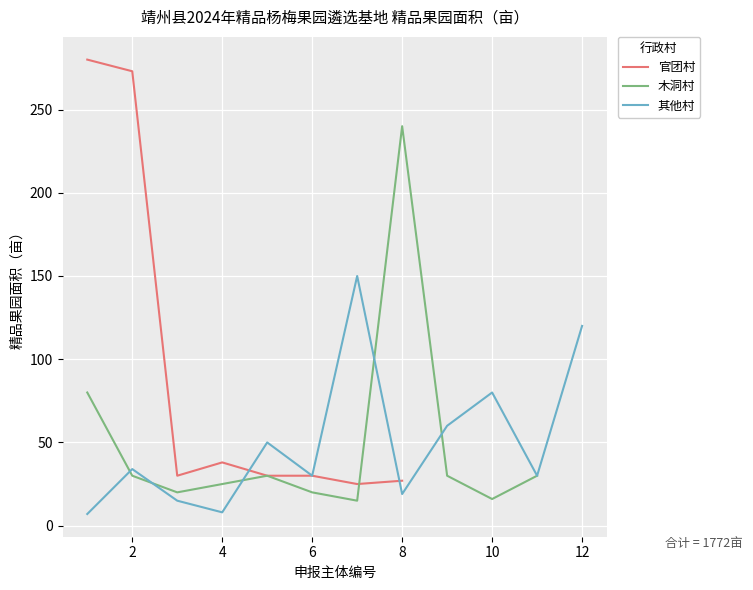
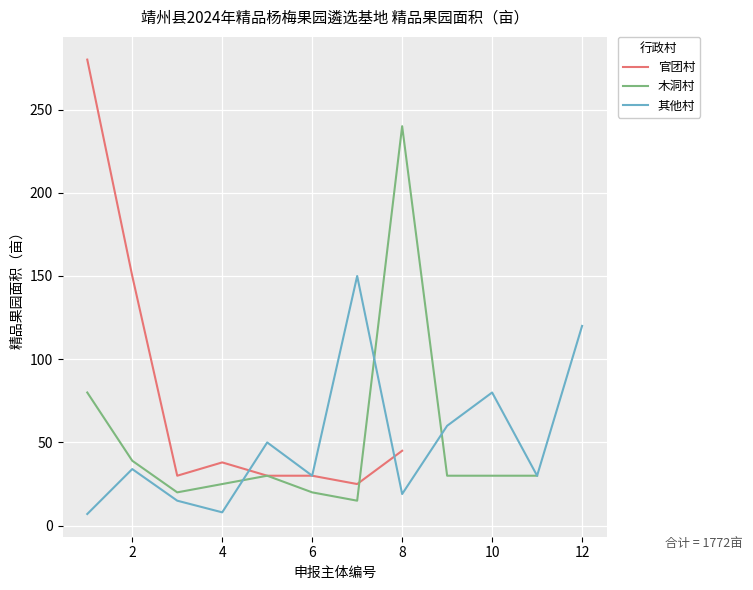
  {
    "官团村": {
-     "2": 273,
+     "2": 150,
      "4": 38,
-     "8": 27
+     "8": 45
    },
    "木洞村": {
-     "2": 30,
+     "2": 39,
      "4": 25,
      "6": 20,
      "8": 240,
-     "10": 16
+     "10": 30
    },
    "其他村": {
      "2": 34,
      "4": 8,
      "8": 19,
      "10": 80,
      "12": 120
    }
  }
